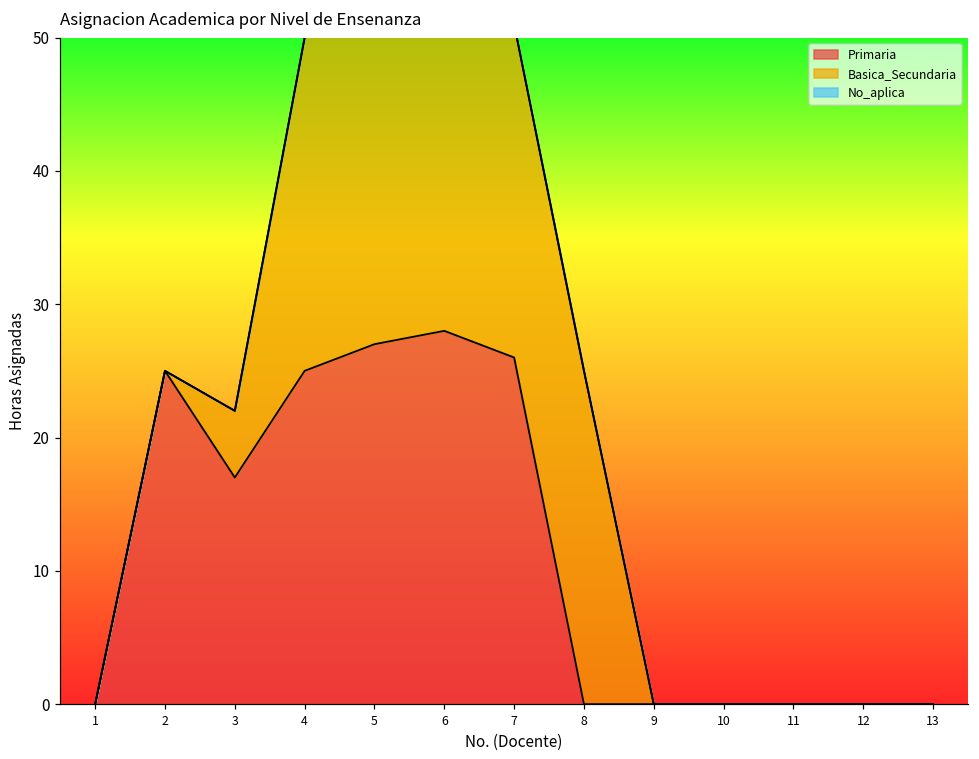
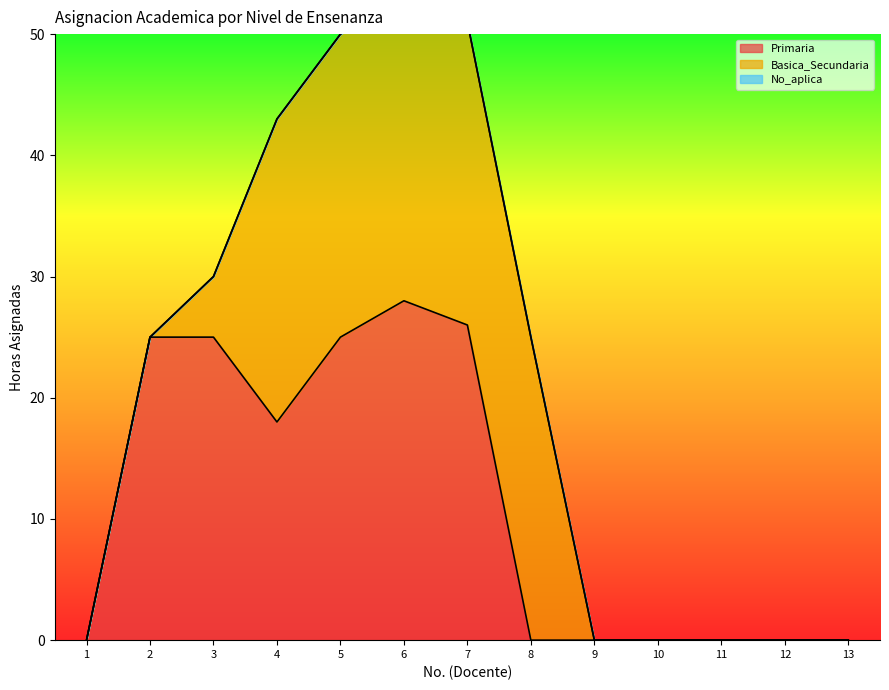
  {
    "Primaria": {
-     "3": 17,
-     "4": 25,
-     "5": 27,
+     "3": 25,
+     "4": 18,
+     "5": 25,
      "6": 28,
      "7": 26,
      "8": 0
    }
  }
